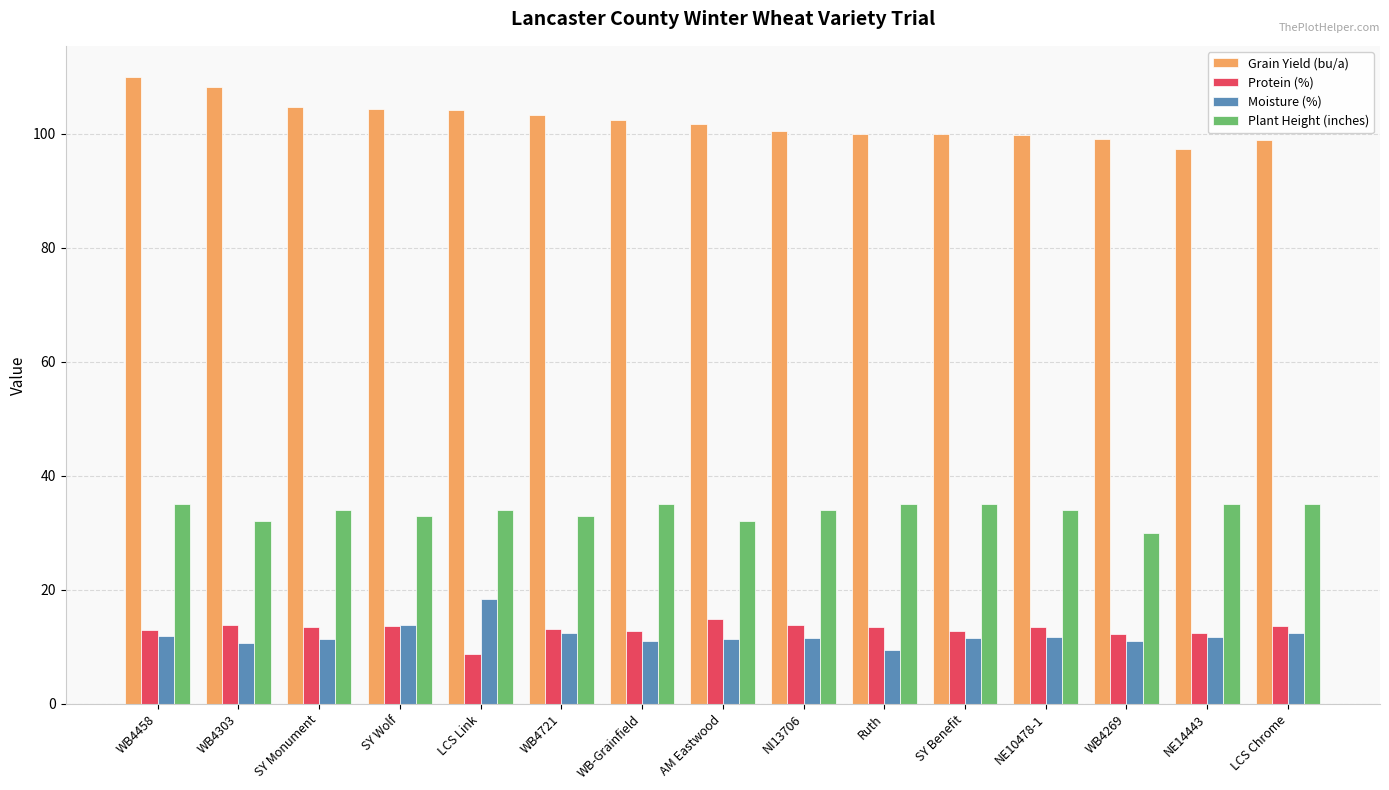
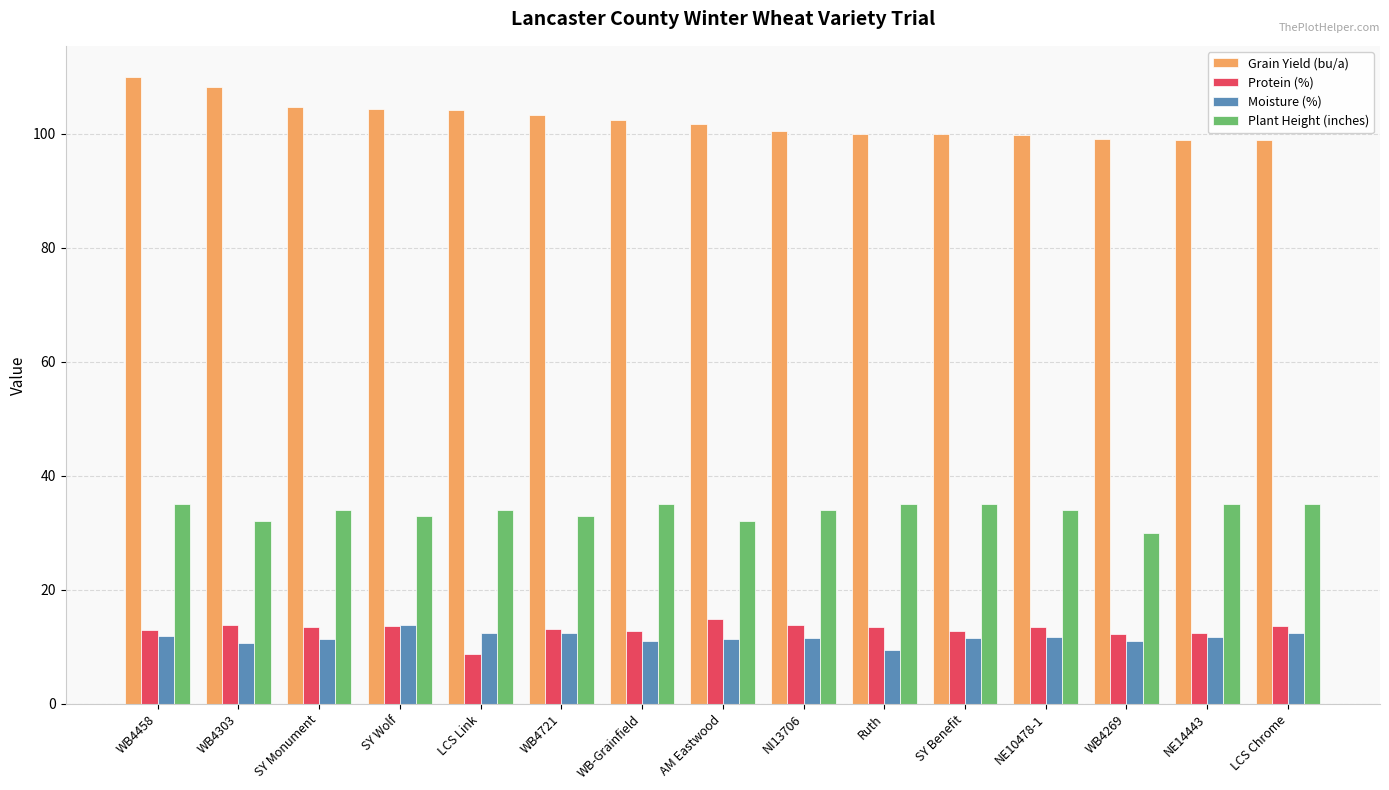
  {
    "Grain Yield (bu/a)": {
      "WB4458": 110,
      "WB4303": 108,
      "SY Monument": 105,
      "SY Wolf": 104,
      "LCS Link": 104,
      "WB4721": 103,
      "WB-Grainfield": 102,
      "AM Eastwood": 102,
      "NI13706": 100,
      "Ruth": 100,
      "SY Benefit": 100,
      "NE10478-1": 100,
      "WB4269": 99,
-     "NE14443": 97,
+     "NE14443": 99,
      "LCS Chrome": 99
    },
    "Protein (%)": {
      "WB4458": 13,
      "WB4303": 14,
      "SY Monument": 13,
      "SY Wolf": 14,
      "LCS Link": 9,
      "WB4721": 13,
      "WB-Grainfield": 13,
      "AM Eastwood": 15,
      "NI13706": 14,
      "Ruth": 13,
      "SY Benefit": 13,
      "NE10478-1": 14,
      "WB4269": 12,
      "NE14443": 12,
      "LCS Chrome": 14
    },
    "Moisture (%)": {
      "WB4458": 12,
      "WB4303": 11,
      "SY Monument": 11,
      "SY Wolf": 14,
-     "LCS Link": 18,
+     "LCS Link": 12,
      "WB4721": 12,
      "WB-Grainfield": 11,
      "AM Eastwood": 11,
      "NI13706": 12,
      "Ruth": 10,
      "SY Benefit": 12,
      "NE10478-1": 12,
      "WB4269": 11,
      "NE14443": 12,
      "LCS Chrome": 12
    },
    "Plant Height (inches)": {
      "WB4458": 35,
      "WB4303": 32,
      "SY Monument": 34,
      "SY Wolf": 33,
      "LCS Link": 34,
      "WB4721": 33,
      "WB-Grainfield": 35,
      "AM Eastwood": 32,
      "NI13706": 34,
      "Ruth": 35,
      "SY Benefit": 35,
      "NE10478-1": 34,
      "WB4269": 30,
      "NE14443": 35,
      "LCS Chrome": 35
    }
  }
